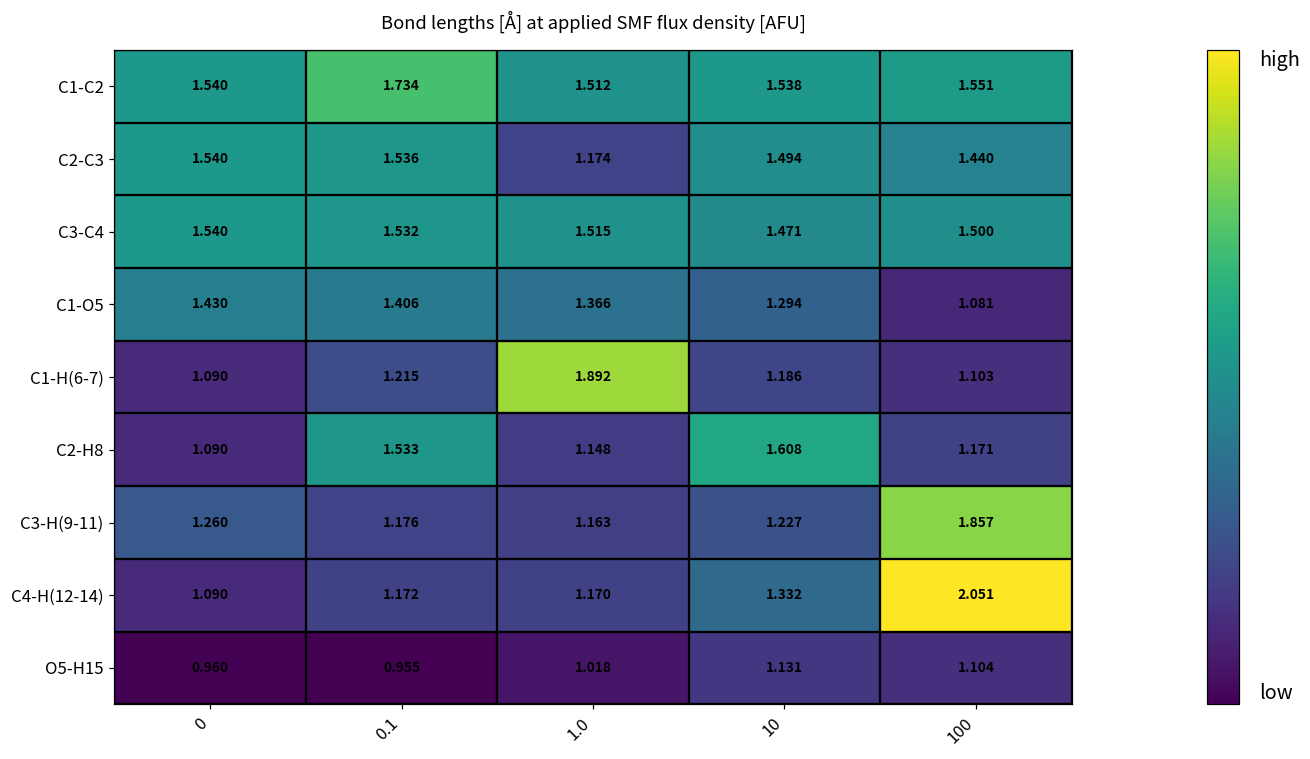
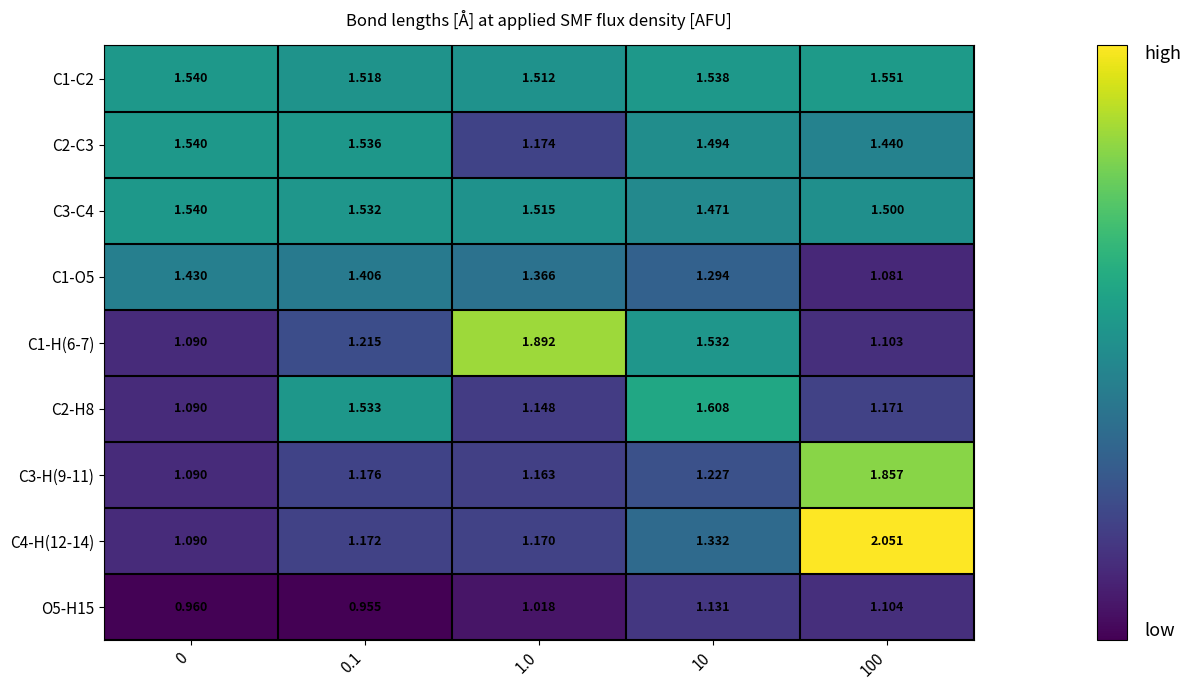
  {
    "C1-C2": {
      "0": 1.540,
-     "0.1": 1.734,
+     "0.1": 1.518,
      "1.0": 1.512,
      "10": 1.538,
      "100": 1.551
    },
    "C2-C3": {
      "0": 1.540,
      "0.1": 1.536,
      "1.0": 1.174,
      "10": 1.494,
      "100": 1.440
    },
    "C3-C4": {
      "0": 1.540,
      "0.1": 1.532,
      "1.0": 1.515,
      "10": 1.471,
      "100": 1.500
    },
    "C1-O5": {
      "0": 1.430,
      "0.1": 1.406,
      "1.0": 1.366,
      "10": 1.294,
      "100": 1.081
    },
    "C1-H(6-7)": {
      "0": 1.090,
      "0.1": 1.215,
      "1.0": 1.892,
-     "10": 1.186,
+     "10": 1.532,
      "100": 1.103
    },
    "C2-H8": {
      "0": 1.090,
      "0.1": 1.533,
      "1.0": 1.148,
      "10": 1.608,
      "100": 1.171
    },
    "C3-H(9-11)": {
-     "0": 1.260,
+     "0": 1.090,
      "0.1": 1.176,
      "1.0": 1.163,
      "10": 1.227,
      "100": 1.857
    },
    "C4-H(12-14)": {
      "0": 1.090,
      "0.1": 1.172,
      "1.0": 1.170,
      "10": 1.332,
      "100": 2.051
    },
    "O5-H15": {
      "0": 0.960,
      "0.1": 0.955,
      "1.0": 1.018,
      "10": 1.131,
      "100": 1.104
    }
  }
